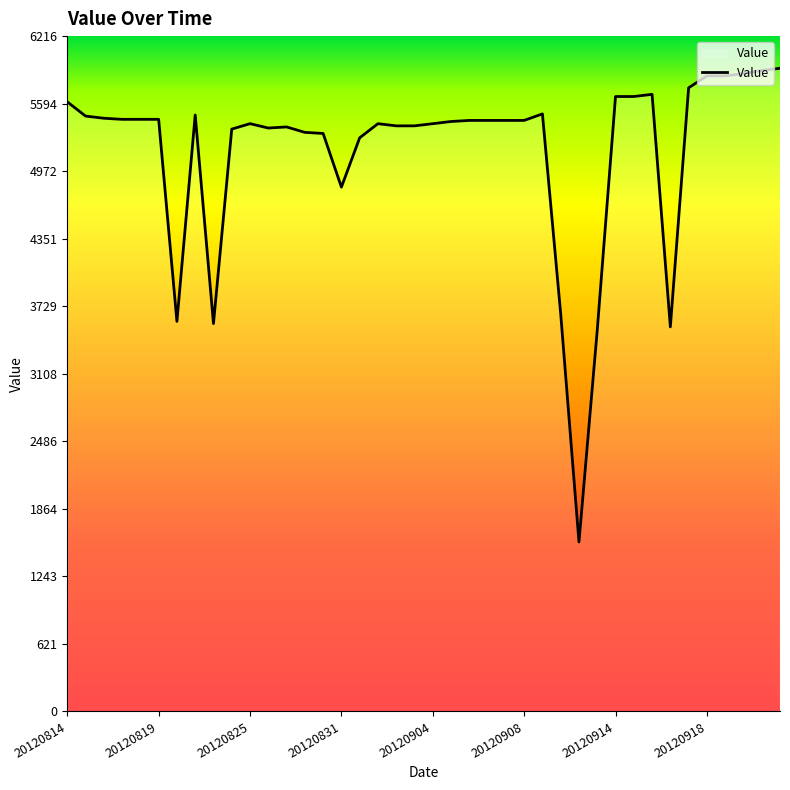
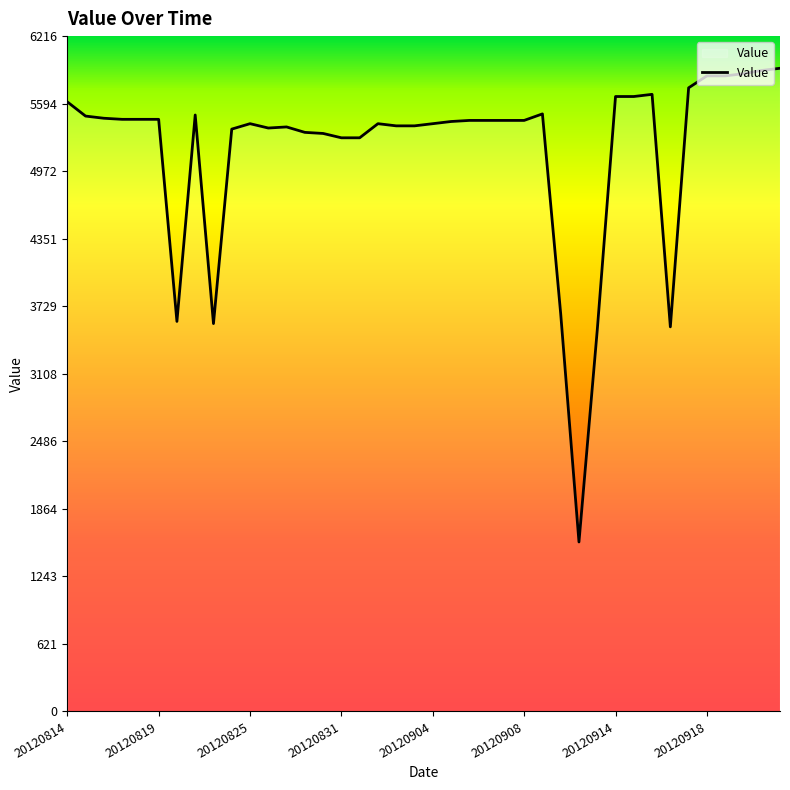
  {
    "20120814": 5610,
    "20120819": 5450,
    "20120825": 5410,
-   "20120831": 4830,
+   "20120831": 5280,
    "20120904": 5410
  }
